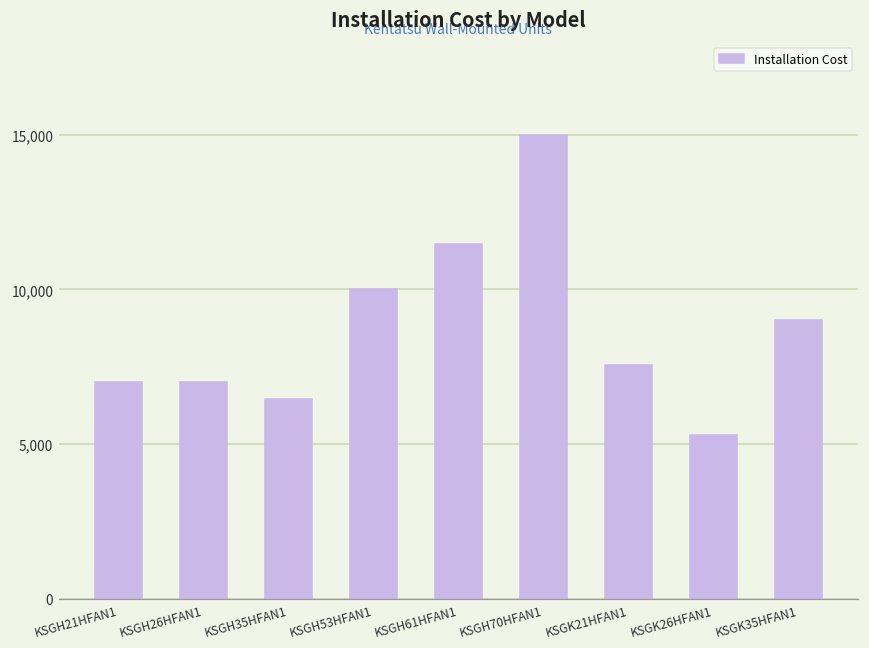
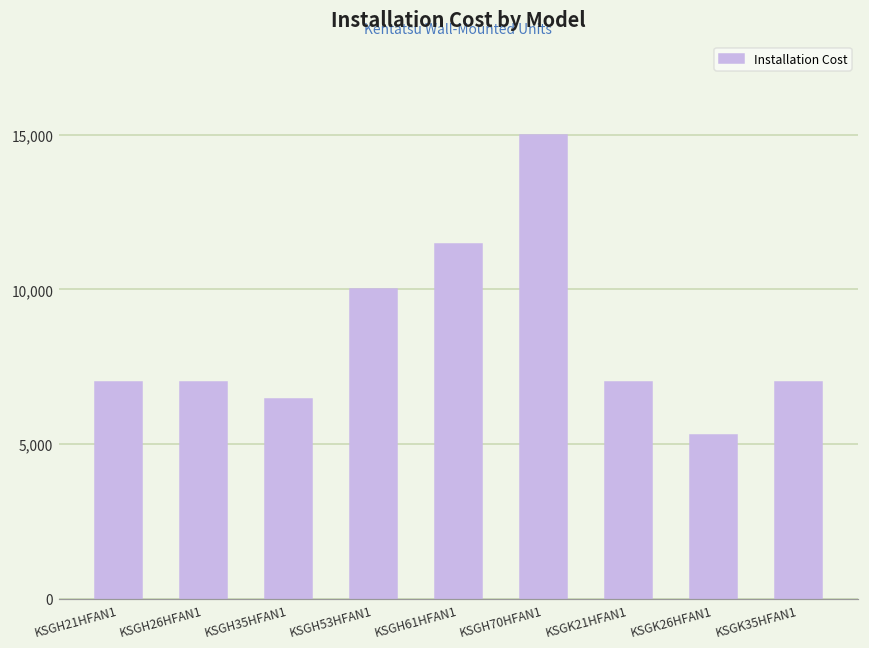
  {
    "KSGH21HFAN1": "7,000",
    "KSGH26HFAN1": "7,000",
    "KSGH35HFAN1": "6,500",
    "KSGH53HFAN1": "10,000",
    "KSGH61HFAN1": "11,500",
    "KSGH70HFAN1": "15,000",
-   "KSGK21HFAN1": "7,600",
+   "KSGK21HFAN1": "7,000",
    "KSGK26HFAN1": "5,300",
-   "KSGK35HFAN1": "9,000"
+   "KSGK35HFAN1": "7,000"
  }
